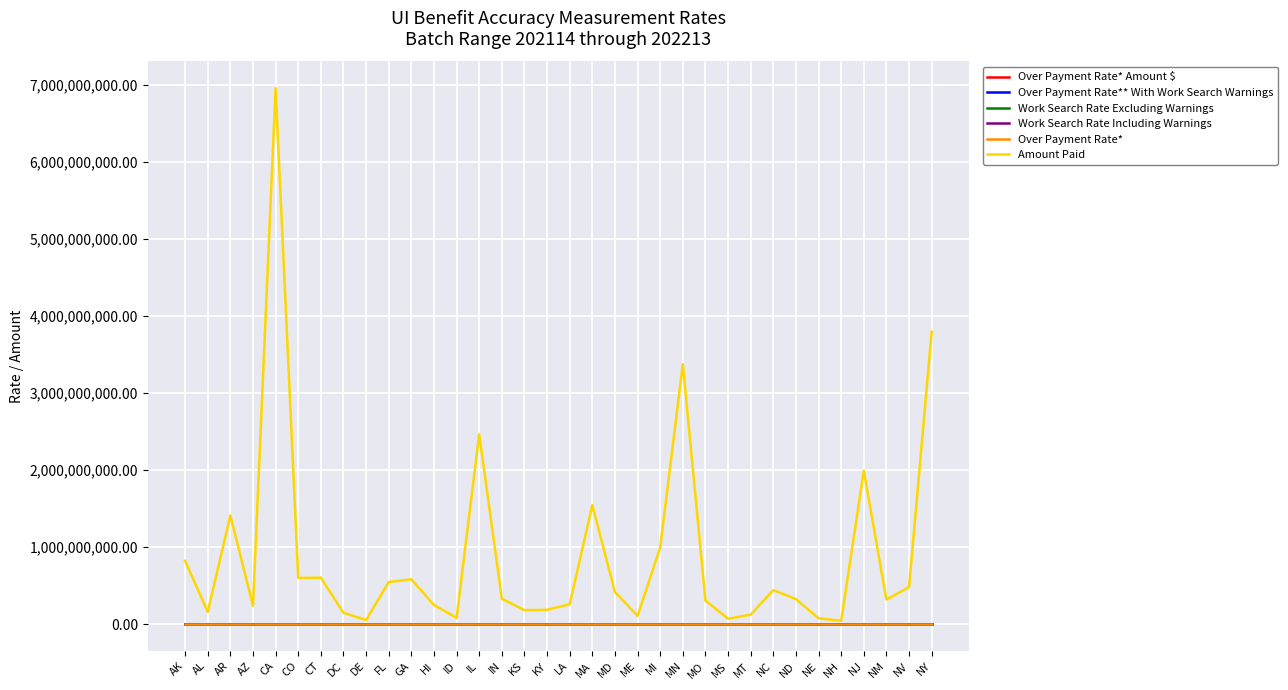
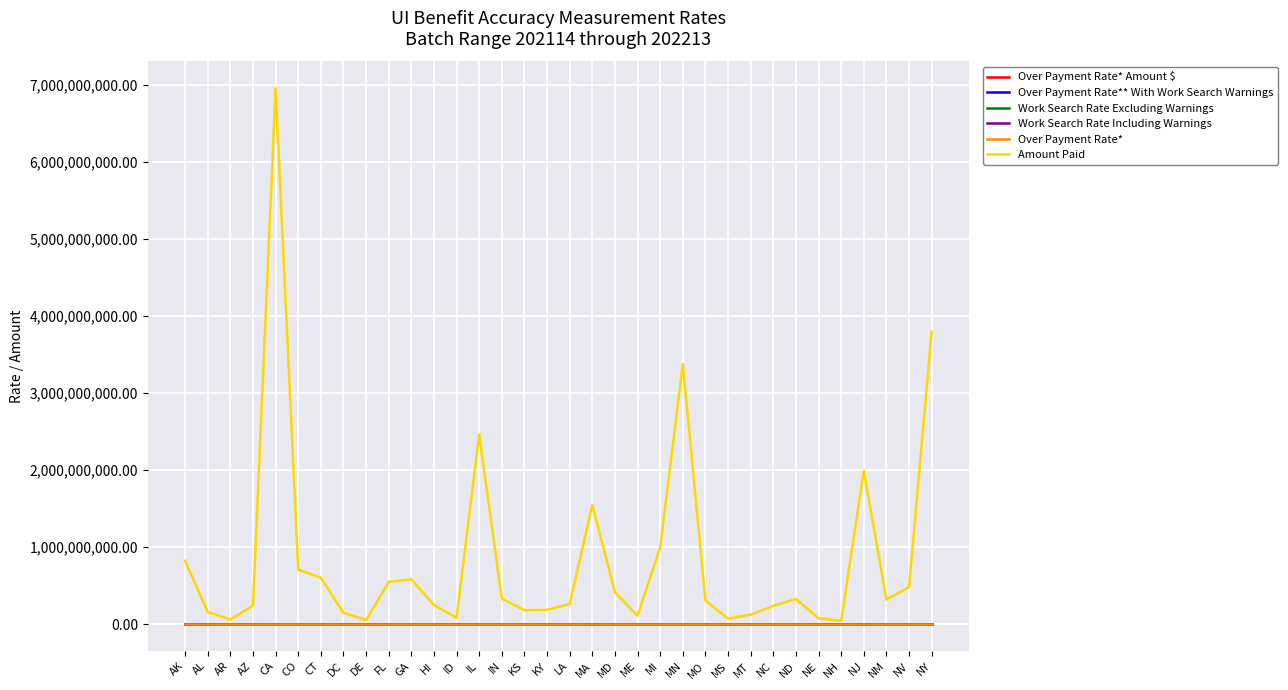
  {
    "Over Payment Rate*": {
      "AK": "0",
      "AL": "0",
      "AR": "0",
      "AZ": "0",
      "CA": "0",
      "CO": "0",
      "CT": "0",
      "DC": "0",
      "DE": "0",
      "FL": "0",
      "GA": "0",
      "HI": "0",
      "ID": "0",
      "IL": "0",
      "IN": "0",
      "KS": "0",
      "KY": "0",
      "LA": "0",
      "MA": "0",
      "MD": "0",
      "ME": "0",
      "MI": "0",
      "MN": "0",
      "MO": "0",
      "MS": "0",
      "MT": "0",
      "NC": "0",
      "ND": "0",
      "NE": "0",
      "NH": "0",
      "NJ": "0",
      "NM": "0",
      "NV": "0",
      "NY": "0"
    },
    "Amount Paid": {
      "AK": "800,000,000",
      "AL": "200,000,000",
-     "AR": "1,400,000,000",
+     "AR": "100,000,000",
      "AZ": "200,000,000",
      "CA": "7,000,000,000",
-     "CO": "600,000,000",
+     "CO": "700,000,000",
      "CT": "600,000,000",
      "DC": "100,000,000",
      "DE": "100,000,000",
      "FL": "500,000,000",
      "GA": "600,000,000",
      "HI": "300,000,000",
      "ID": "100,000,000",
      "IL": "2,500,000,000",
      "IN": "300,000,000",
      "KS": "200,000,000",
      "KY": "200,000,000",
      "LA": "300,000,000",
      "MA": "1,500,000,000",
      "MD": "400,000,000",
      "ME": "100,000,000",
      "MI": "1,000,000,000",
      "MN": "3,400,000,000",
      "MO": "300,000,000",
      "MS": "100,000,000",
      "MT": "100,000,000",
-     "NC": "400,000,000",
+     "NC": "200,000,000",
      "ND": "300,000,000",
      "NE": "100,000,000",
      "NH": "0",
      "NJ": "2,000,000,000",
      "NM": "300,000,000",
      "NV": "500,000,000",
      "NY": "3,800,000,000"
    }
  }
